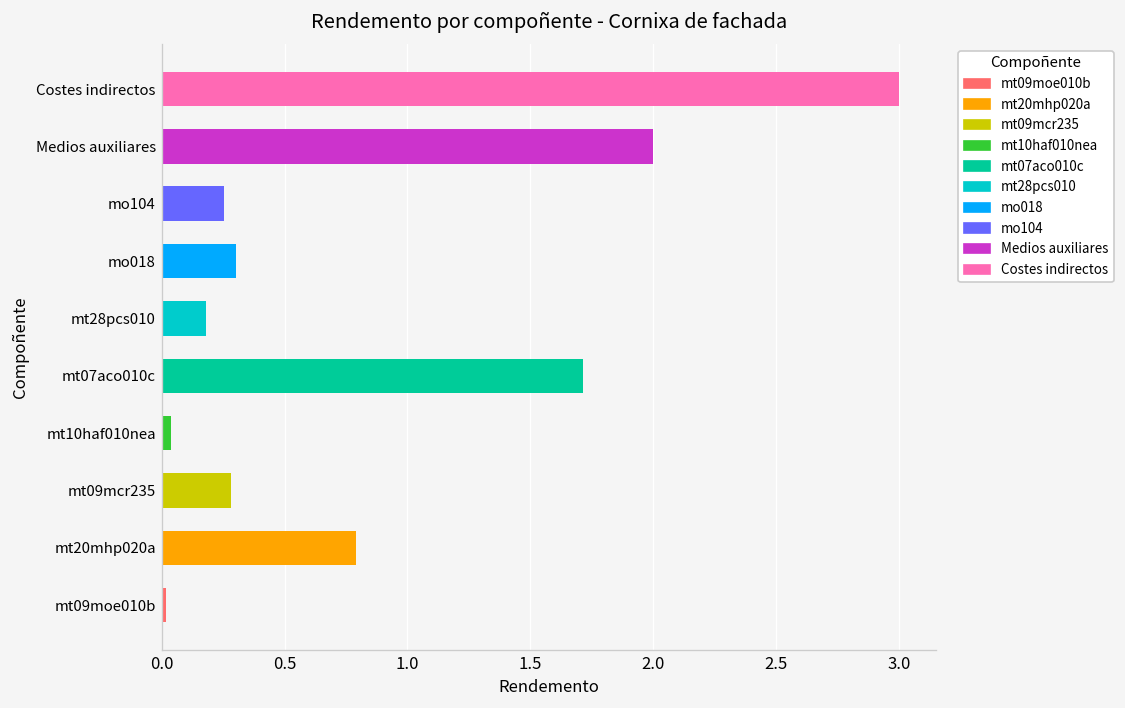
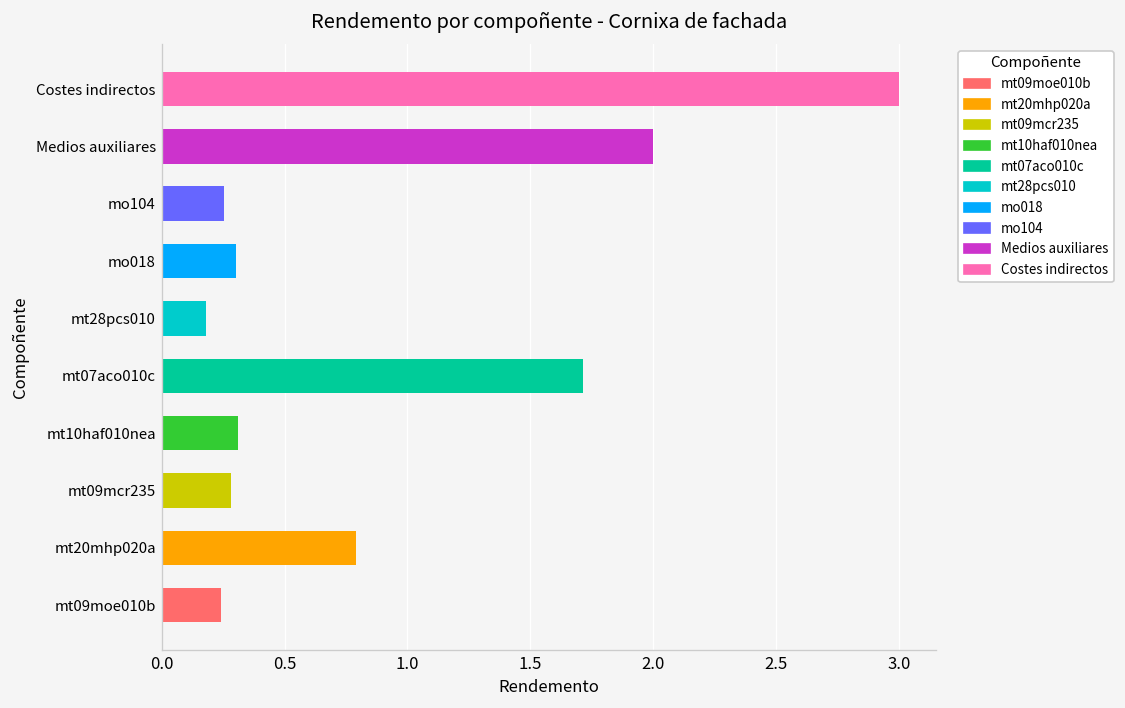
  {
    "Costes indirectos": 3.00,
    "Medios auxiliares": 2.00,
    "mo104": 0.25,
    "mo018": 0.30,
    "mt28pcs010": 0.18,
    "mt07aco010c": 1.71,
-   "mt10haf010nea": 0.04,
+   "mt10haf010nea": 0.31,
    "mt09mcr235": 0.28,
    "mt20mhp020a": 0.79,
-   "mt09moe010b": 0.02
+   "mt09moe010b": 0.24
  }
